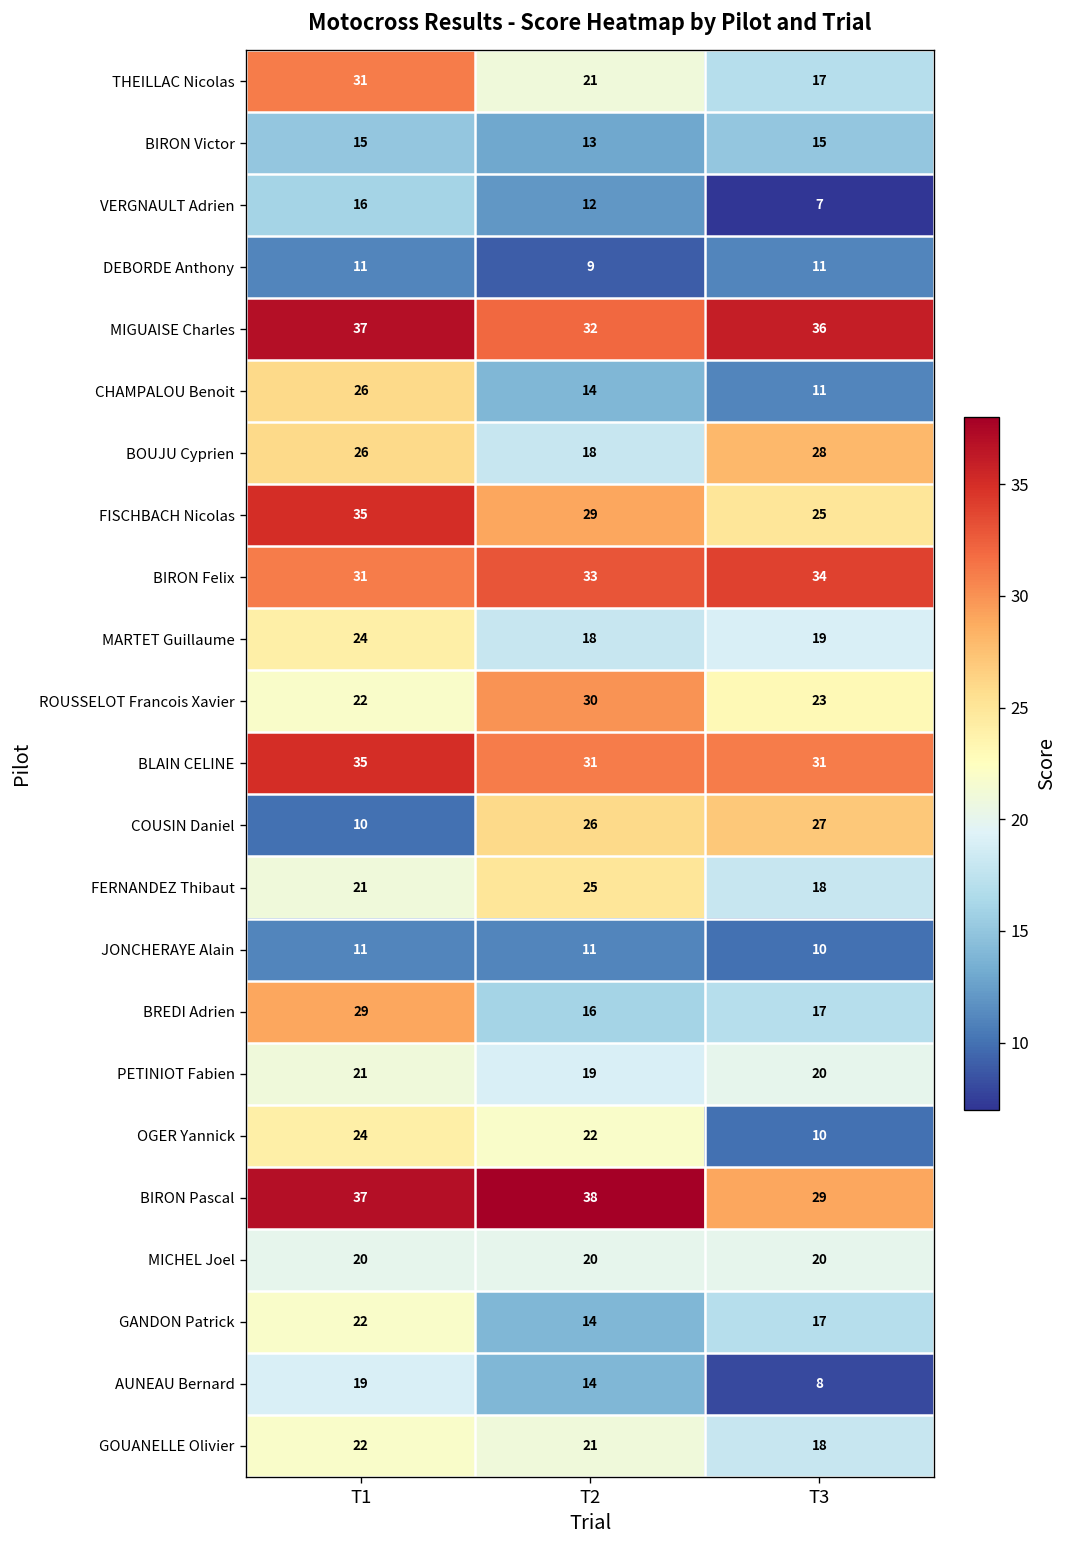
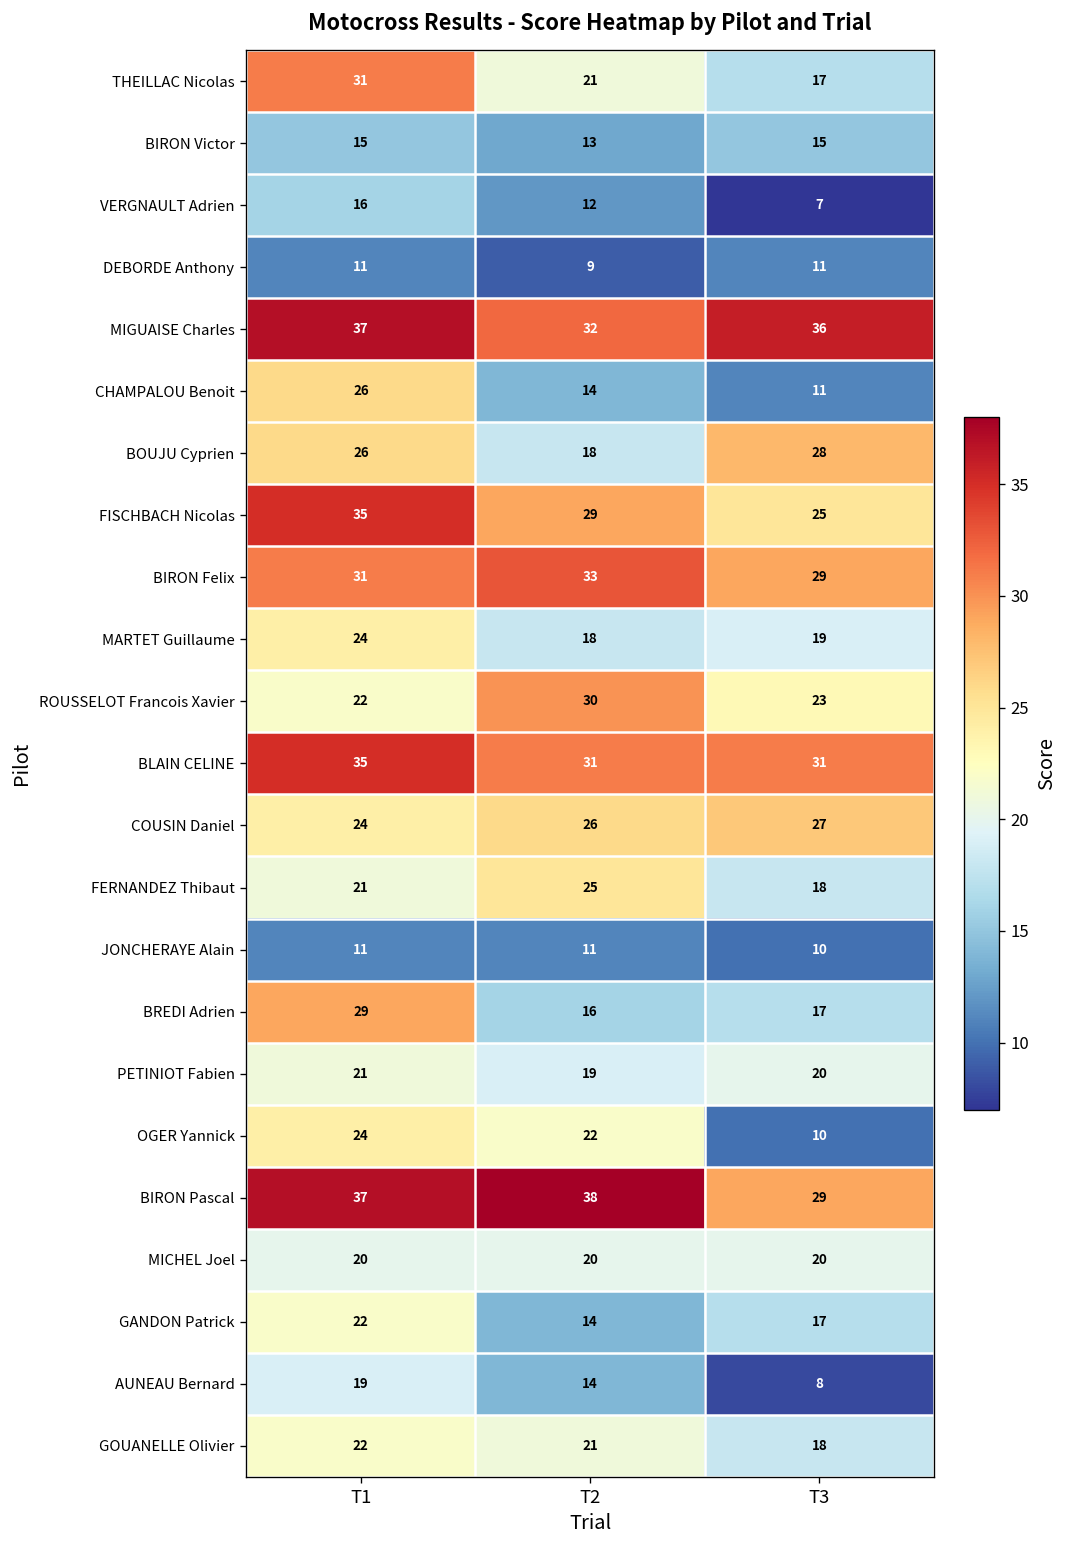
  {
    "THEILLAC Nicolas": {
      "T1": 31,
      "T2": 21,
      "T3": 17
    },
    "BIRON Victor": {
      "T1": 15,
      "T2": 13,
      "T3": 15
    },
    "VERGNAULT Adrien": {
      "T1": 16,
      "T2": 12,
      "T3": 7
    },
    "DEBORDE Anthony": {
      "T1": 11,
      "T2": 9,
      "T3": 11
    },
    "MIGUAISE Charles": {
      "T1": 37,
      "T2": 32,
      "T3": 36
    },
    "CHAMPALOU Benoit": {
      "T1": 26,
      "T2": 14,
      "T3": 11
    },
    "BOUJU Cyprien": {
      "T1": 26,
      "T2": 18,
      "T3": 28
    },
    "FISCHBACH Nicolas": {
      "T1": 35,
      "T2": 29,
      "T3": 25
    },
    "BIRON Felix": {
      "T1": 31,
      "T2": 33,
-     "T3": 34
+     "T3": 29
    },
    "MARTET Guillaume": {
      "T1": 24,
      "T2": 18,
      "T3": 19
    },
    "ROUSSELOT Francois Xavier": {
      "T1": 22,
      "T2": 30,
      "T3": 23
    },
    "BLAIN CELINE": {
      "T1": 35,
      "T2": 31,
      "T3": 31
    },
    "COUSIN Daniel": {
-     "T1": 10,
+     "T1": 24,
      "T2": 26,
      "T3": 27
    },
    "FERNANDEZ Thibaut": {
      "T1": 21,
      "T2": 25,
      "T3": 18
    },
    "JONCHERAYE Alain": {
      "T1": 11,
      "T2": 11,
      "T3": 10
    },
    "BREDI Adrien": {
      "T1": 29,
      "T2": 16,
      "T3": 17
    },
    "PETINIOT Fabien": {
      "T1": 21,
      "T2": 19,
      "T3": 20
    },
    "OGER Yannick": {
      "T1": 24,
      "T2": 22,
      "T3": 10
    },
    "BIRON Pascal": {
      "T1": 37,
      "T2": 38,
      "T3": 29
    },
    "MICHEL Joel": {
      "T1": 20,
      "T2": 20,
      "T3": 20
    },
    "GANDON Patrick": {
      "T1": 22,
      "T2": 14,
      "T3": 17
    },
    "AUNEAU Bernard": {
      "T1": 19,
      "T2": 14,
      "T3": 8
    },
    "GOUANELLE Olivier": {
      "T1": 22,
      "T2": 21,
      "T3": 18
    }
  }
